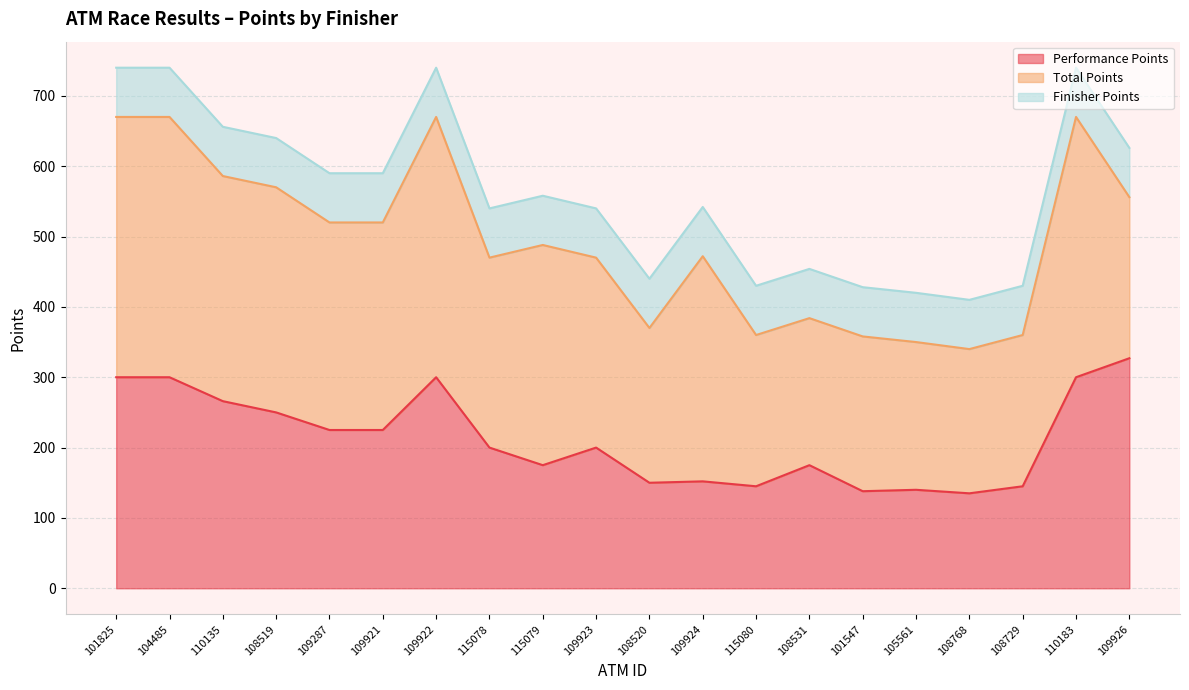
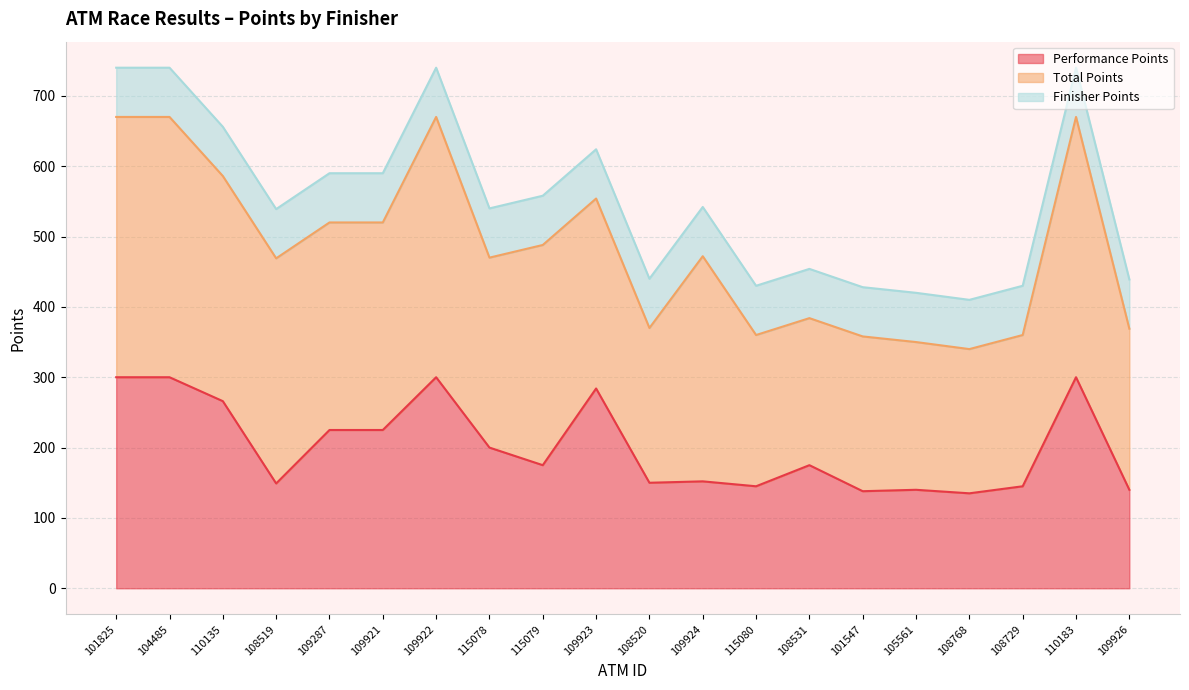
  {
    "Performance Points": {
      "101825": 300,
      "104485": 300,
      "110135": 270,
-     "108519": 250,
+     "108519": 150,
      "109287": 230,
      "109921": 230,
      "109922": 300,
      "115078": 200,
      "115079": 180,
-     "109923": 200,
+     "109923": 280,
      "108520": 150,
      "109924": 150,
      "115080": 150,
      "108531": 180,
      "101547": 140,
      "105561": 140,
      "108768": 140,
      "108729": 150,
      "110183": 300,
-     "109926": 330
+     "109926": 140
    },
    "Total Points": {
      "101825": 370,
      "104485": 370,
      "110135": 320,
      "108519": 320,
      "109287": 300,
      "109921": 300,
      "109922": 370,
      "115078": 270,
      "115079": 310,
      "109923": 270,
      "108520": 220,
      "109924": 320,
      "115080": 220,
      "108531": 210,
      "101547": 220,
      "105561": 210,
      "108768": 210,
      "108729": 220,
      "110183": 370,
      "109926": 230
    },
    "Finisher Points": {
      "101825": 70,
      "104485": 70,
      "110135": 70,
      "108519": 70,
      "109287": 70,
      "109921": 70,
      "109922": 70,
      "115078": 70,
      "115079": 70,
      "109923": 70,
      "108520": 70,
      "109924": 70,
      "115080": 70,
      "108531": 70,
      "101547": 70,
      "105561": 70,
      "108768": 70,
      "108729": 70,
      "109926": 70
    }
  }
